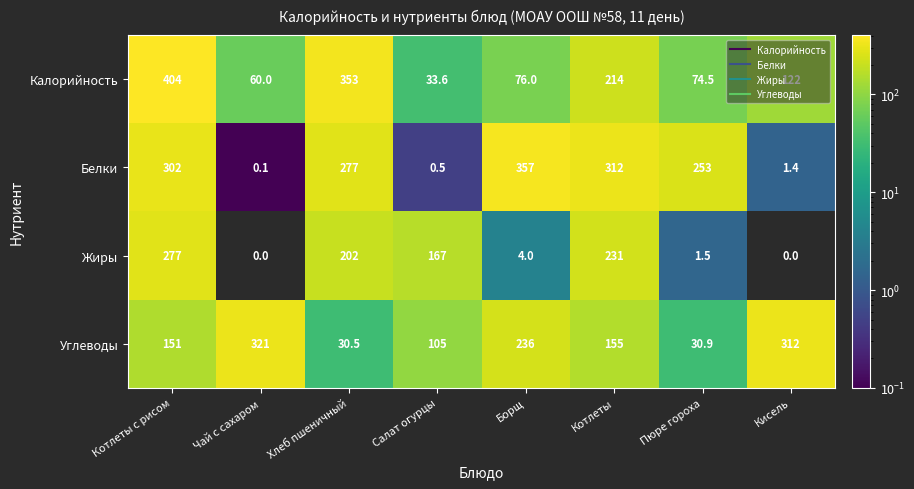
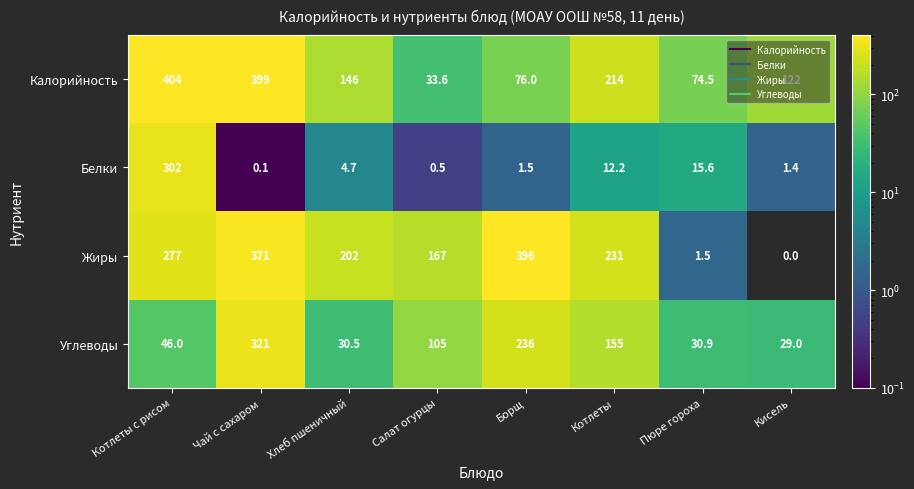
  {
    "Калорийность": {
      "Котлеты с рисом": 404,
-     "Чай с сахаром": 60.0,
-     "Хлеб пшеничный": 353,
+     "Чай с сахаром": 399,
+     "Хлеб пшеничный": 146,
      "Салат огурцы": 33.6,
      "Борщ": 76.0,
      "Котлеты": 214,
      "Пюре гороха": 74.5
    },
    "Белки": {
      "Котлеты с рисом": 302,
      "Чай с сахаром": 0.1,
-     "Хлеб пшеничный": 277,
+     "Хлеб пшеничный": 4.7,
      "Салат огурцы": 0.5,
-     "Борщ": 357,
-     "Котлеты": 312,
-     "Пюре гороха": 253,
+     "Борщ": 1.5,
+     "Котлеты": 12.2,
+     "Пюре гороха": 15.6,
      "Кисель": 1.4
    },
    "Жиры": {
      "Котлеты с рисом": 277,
-     "Чай с сахаром": 0.0,
+     "Чай с сахаром": 371,
      "Хлеб пшеничный": 202,
      "Салат огурцы": 167,
-     "Борщ": 4.0,
+     "Борщ": 396,
      "Котлеты": 231,
      "Пюре гороха": 1.5,
      "Кисель": 0.0
    },
    "Углеводы": {
-     "Котлеты с рисом": 151,
+     "Котлеты с рисом": 46.0,
      "Чай с сахаром": 321,
      "Хлеб пшеничный": 30.5,
      "Салат огурцы": 105,
      "Борщ": 236,
      "Котлеты": 155,
      "Пюре гороха": 30.9,
-     "Кисель": 312
+     "Кисель": 29.0
    }
  }
